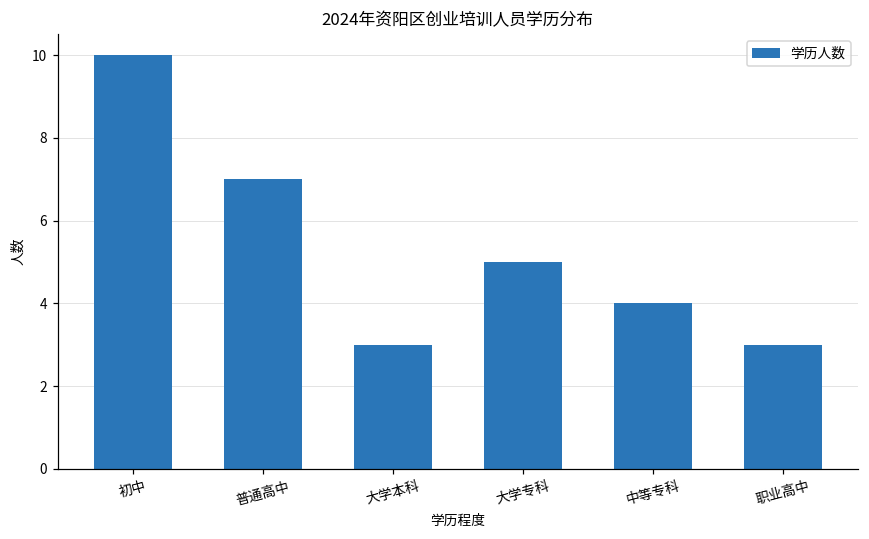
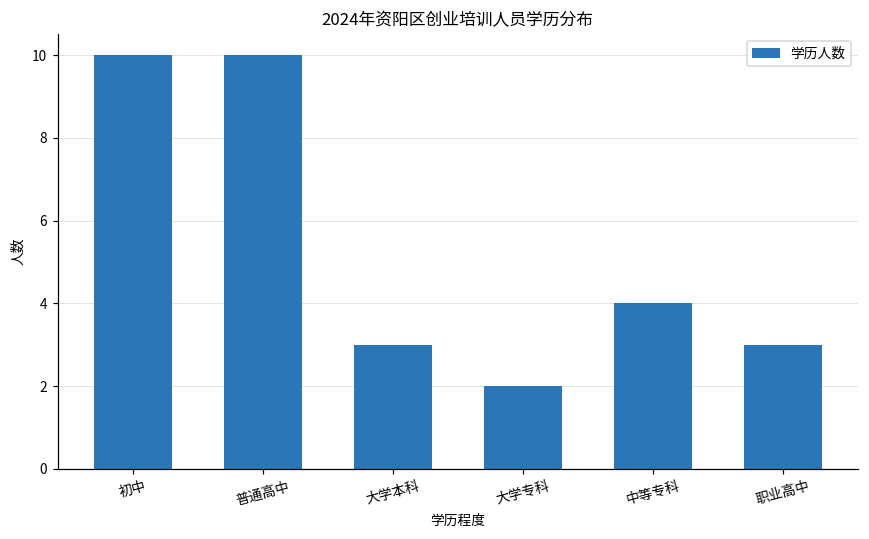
  {
    "初中": 10,
-   "普通高中": 7,
+   "普通高中": 10,
    "大学本科": 3,
-   "大学专科": 5,
+   "大学专科": 2,
    "中等专科": 4,
    "职业高中": 3
  }
